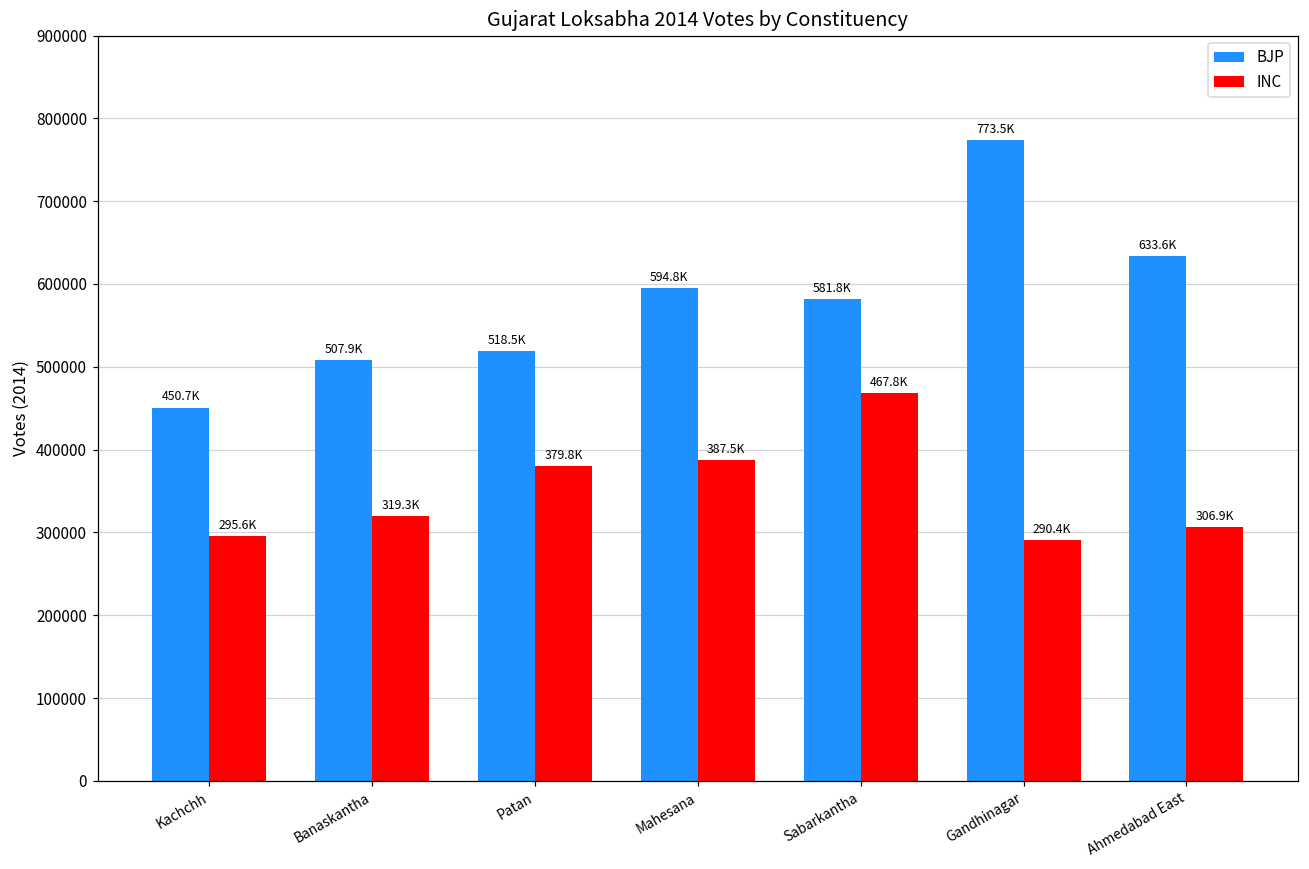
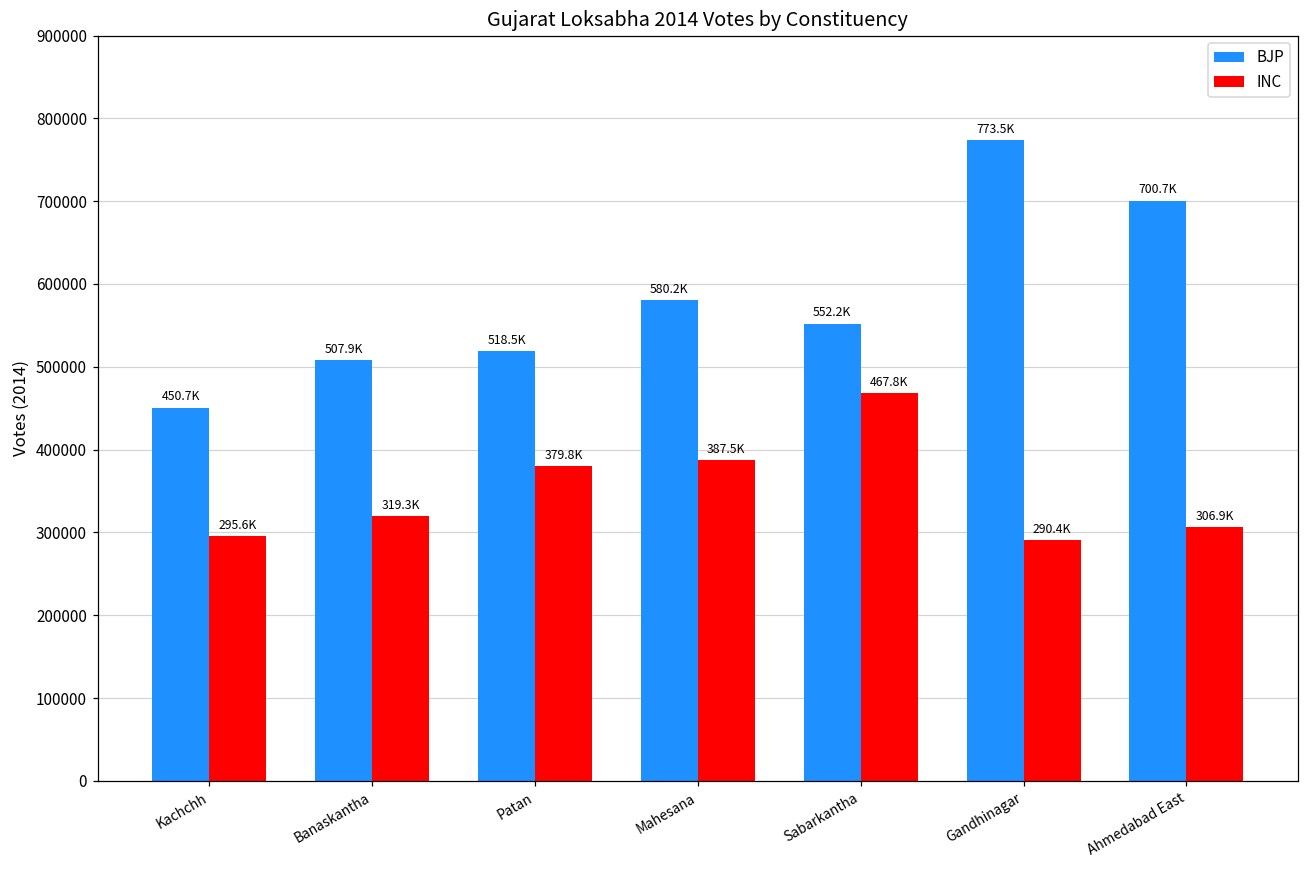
  {
    "BJP": {
      "Kachchh": "450.7K",
      "Banaskantha": "507.9K",
      "Patan": "518.5K",
-     "Mahesana": "594.8K",
-     "Sabarkantha": "581.8K",
+     "Mahesana": "580.2K",
+     "Sabarkantha": "552.2K",
      "Gandhinagar": "773.5K",
-     "Ahmedabad East": "633.6K"
+     "Ahmedabad East": "700.7K"
    },
    "INC": {
      "Kachchh": "295.6K",
      "Banaskantha": "319.3K",
      "Patan": "379.8K",
      "Mahesana": "387.5K",
      "Sabarkantha": "467.8K",
      "Gandhinagar": "290.4K",
      "Ahmedabad East": "306.9K"
    }
  }
